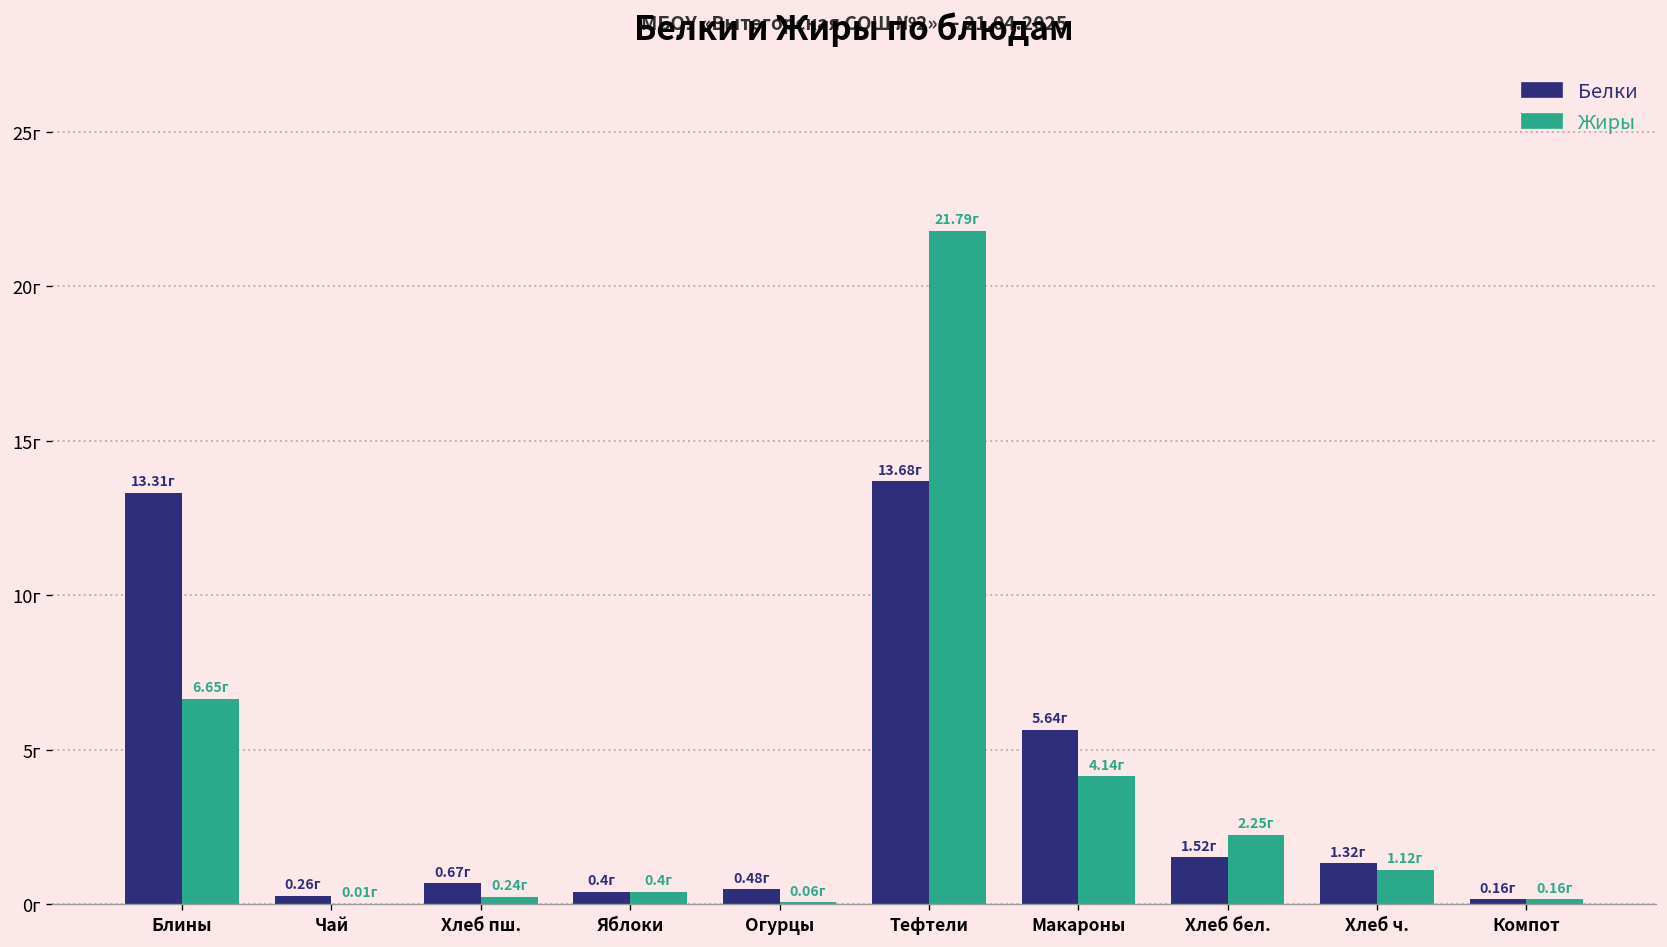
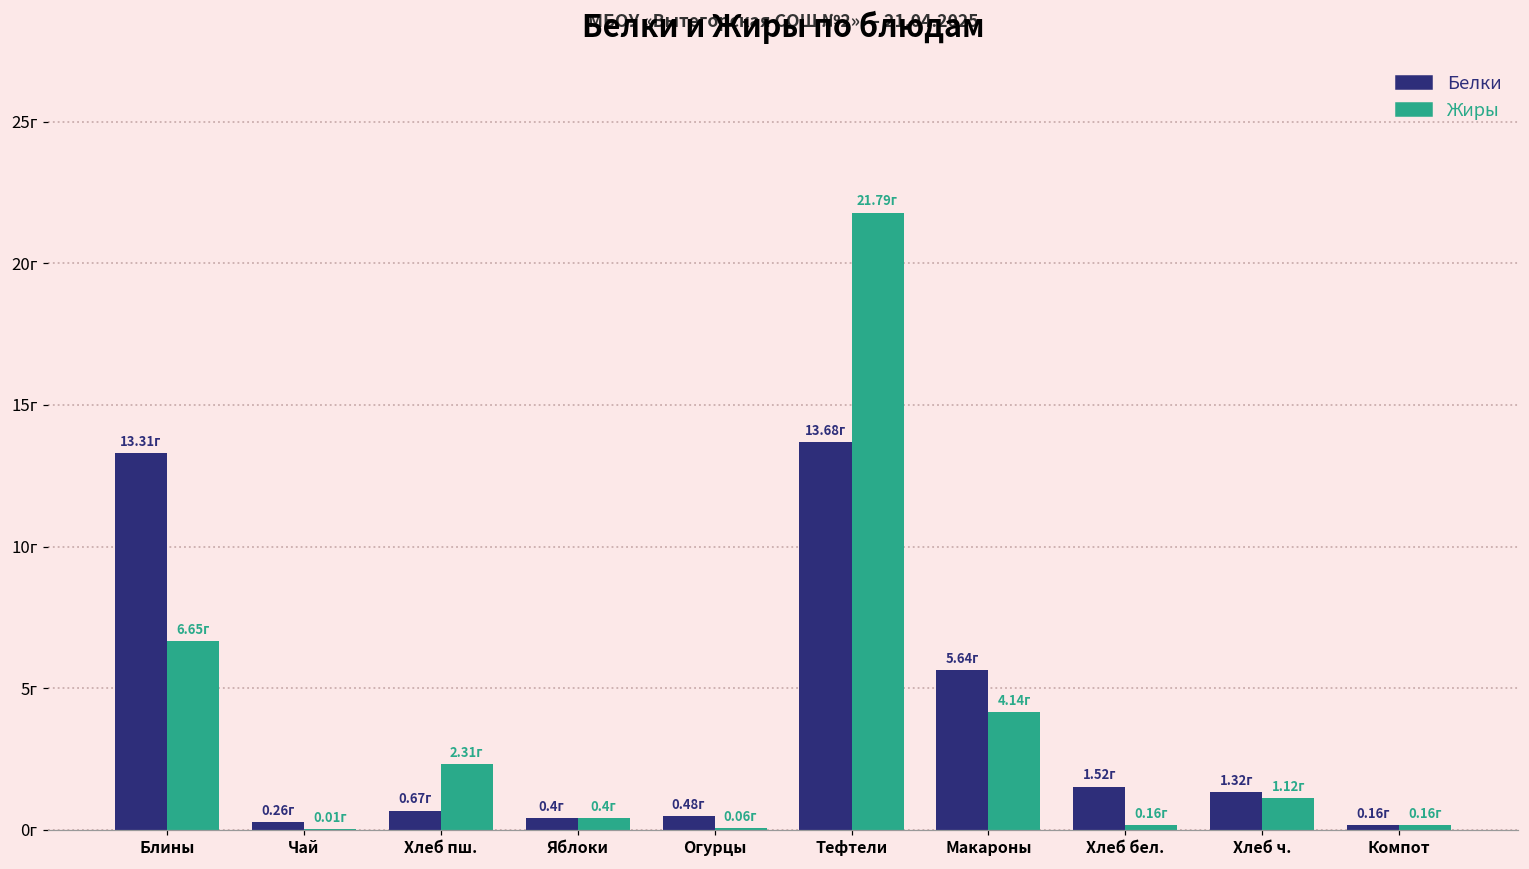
  {
    "Белки": {
      "Блины": "13.31г",
      "Чай": "0.26г",
      "Хлеб пш.": "0.67г",
      "Яблоки": "0.4г",
      "Огурцы": "0.48г",
      "Тефтели": "13.68г",
      "Макароны": "5.64г",
      "Хлеб бел.": "1.52г",
      "Хлеб ч.": "1.32г",
      "Компот": "0.16г"
    },
    "Жиры": {
      "Блины": "6.65г",
      "Чай": "0.01г",
-     "Хлеб пш.": "0.24г",
+     "Хлеб пш.": "2.31г",
      "Яблоки": "0.4г",
      "Огурцы": "0.06г",
      "Тефтели": "21.79г",
      "Макароны": "4.14г",
-     "Хлеб бел.": "2.25г",
+     "Хлеб бел.": "0.16г",
      "Хлеб ч.": "1.12г",
      "Компот": "0.16г"
    }
  }
